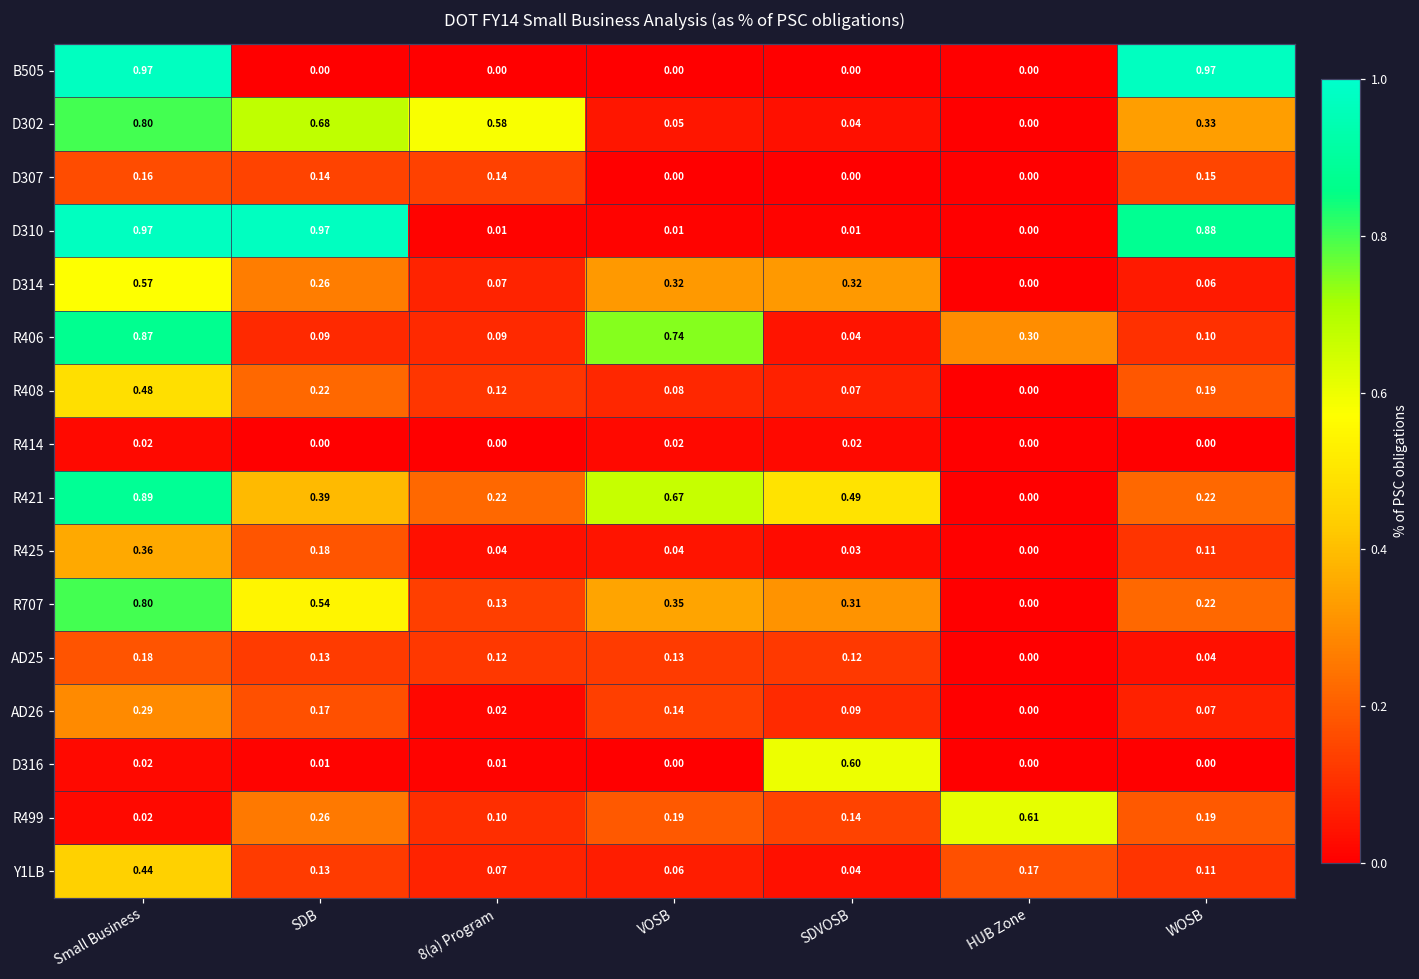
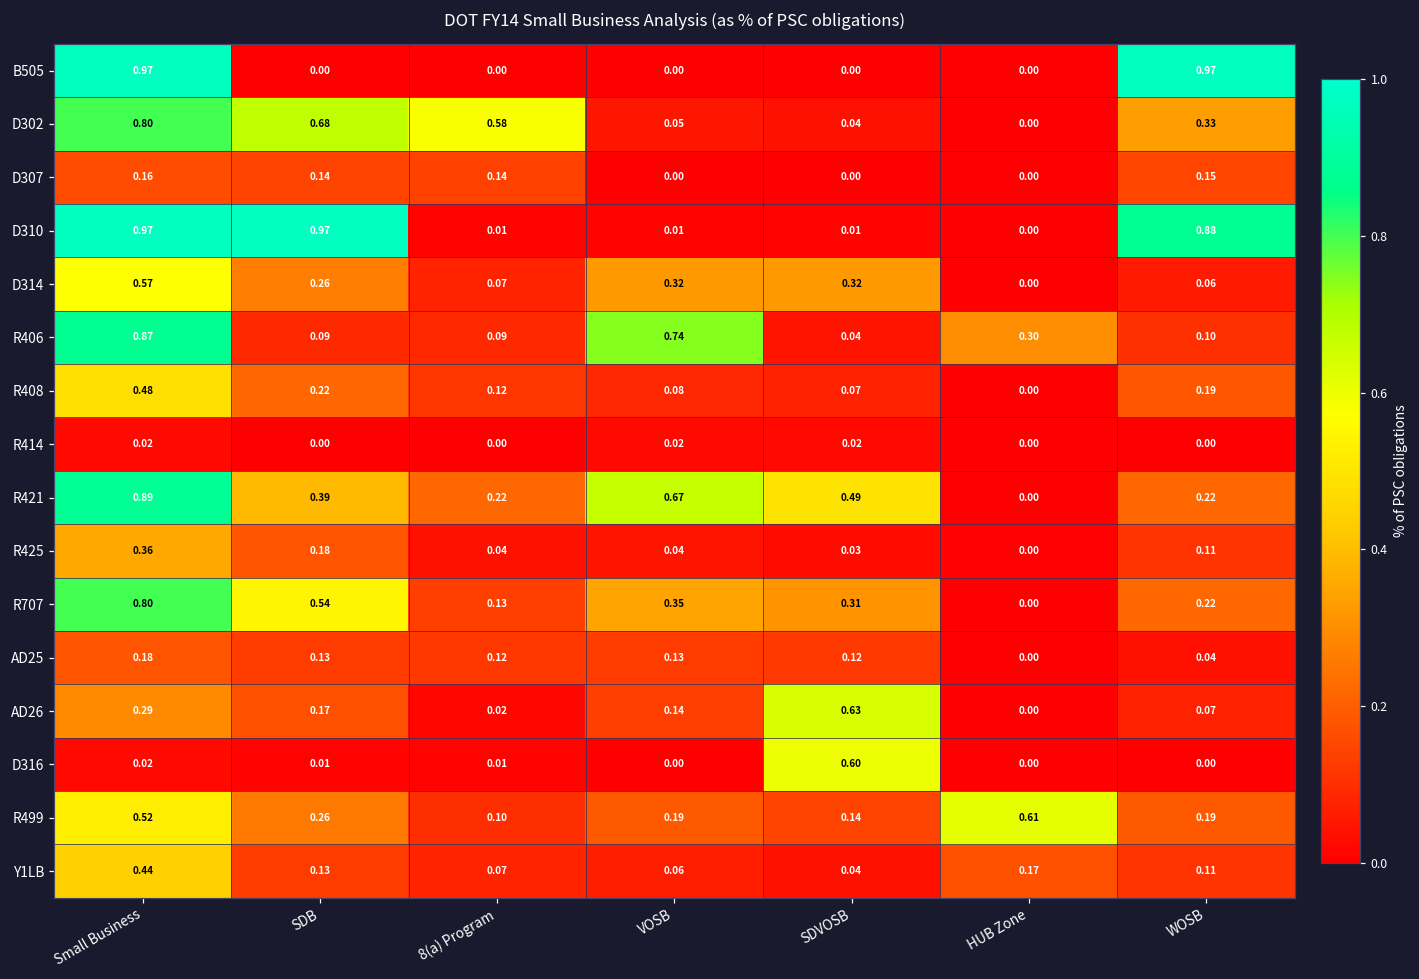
  {
    "B505": {
      "Small Business": 0.97,
      "SDB": 0.00,
      "8(a) Program": 0.00,
      "VOSB": 0.00,
      "SDVOSB": 0.00,
      "HUB Zone": 0.00,
      "WOSB": 0.97
    },
    "D302": {
      "Small Business": 0.80,
      "SDB": 0.68,
      "8(a) Program": 0.58,
      "VOSB": 0.05,
      "SDVOSB": 0.04,
      "HUB Zone": 0.00,
      "WOSB": 0.33
    },
    "D307": {
      "Small Business": 0.16,
      "SDB": 0.14,
      "8(a) Program": 0.14,
      "VOSB": 0.00,
      "SDVOSB": 0.00,
      "HUB Zone": 0.00,
      "WOSB": 0.15
    },
    "D310": {
      "Small Business": 0.97,
      "SDB": 0.97,
      "8(a) Program": 0.01,
      "VOSB": 0.01,
      "SDVOSB": 0.01,
      "HUB Zone": 0.00,
      "WOSB": 0.88
    },
    "D314": {
      "Small Business": 0.57,
      "SDB": 0.26,
      "8(a) Program": 0.07,
      "VOSB": 0.32,
      "SDVOSB": 0.32,
      "HUB Zone": 0.00,
      "WOSB": 0.06
    },
    "R406": {
      "Small Business": 0.87,
      "SDB": 0.09,
      "8(a) Program": 0.09,
      "VOSB": 0.74,
      "SDVOSB": 0.04,
      "HUB Zone": 0.30,
      "WOSB": 0.10
    },
    "R408": {
      "Small Business": 0.48,
      "SDB": 0.22,
      "8(a) Program": 0.12,
      "VOSB": 0.08,
      "SDVOSB": 0.07,
      "HUB Zone": 0.00,
      "WOSB": 0.19
    },
    "R414": {
      "Small Business": 0.02,
      "SDB": 0.00,
      "8(a) Program": 0.00,
      "VOSB": 0.02,
      "SDVOSB": 0.02,
      "HUB Zone": 0.00,
      "WOSB": 0.00
    },
    "R421": {
      "Small Business": 0.89,
      "SDB": 0.39,
      "8(a) Program": 0.22,
      "VOSB": 0.67,
      "SDVOSB": 0.49,
      "HUB Zone": 0.00,
      "WOSB": 0.22
    },
    "R425": {
      "Small Business": 0.36,
      "SDB": 0.18,
      "8(a) Program": 0.04,
      "VOSB": 0.04,
      "SDVOSB": 0.03,
      "HUB Zone": 0.00,
      "WOSB": 0.11
    },
    "R707": {
      "Small Business": 0.80,
      "SDB": 0.54,
      "8(a) Program": 0.13,
      "VOSB": 0.35,
      "SDVOSB": 0.31,
      "HUB Zone": 0.00,
      "WOSB": 0.22
    },
    "AD25": {
      "Small Business": 0.18,
      "SDB": 0.13,
      "8(a) Program": 0.12,
      "VOSB": 0.13,
      "SDVOSB": 0.12,
      "HUB Zone": 0.00,
      "WOSB": 0.04
    },
    "AD26": {
      "Small Business": 0.29,
      "SDB": 0.17,
      "8(a) Program": 0.02,
      "VOSB": 0.14,
-     "SDVOSB": 0.09,
+     "SDVOSB": 0.63,
      "HUB Zone": 0.00,
      "WOSB": 0.07
    },
    "D316": {
      "Small Business": 0.02,
      "SDB": 0.01,
      "8(a) Program": 0.01,
      "VOSB": 0.00,
      "SDVOSB": 0.60,
      "HUB Zone": 0.00,
      "WOSB": 0.00
    },
    "R499": {
-     "Small Business": 0.02,
+     "Small Business": 0.52,
      "SDB": 0.26,
      "8(a) Program": 0.10,
      "VOSB": 0.19,
      "SDVOSB": 0.14,
      "HUB Zone": 0.61,
      "WOSB": 0.19
    },
    "Y1LB": {
      "Small Business": 0.44,
      "SDB": 0.13,
      "8(a) Program": 0.07,
      "VOSB": 0.06,
      "SDVOSB": 0.04,
      "HUB Zone": 0.17,
      "WOSB": 0.11
    }
  }
